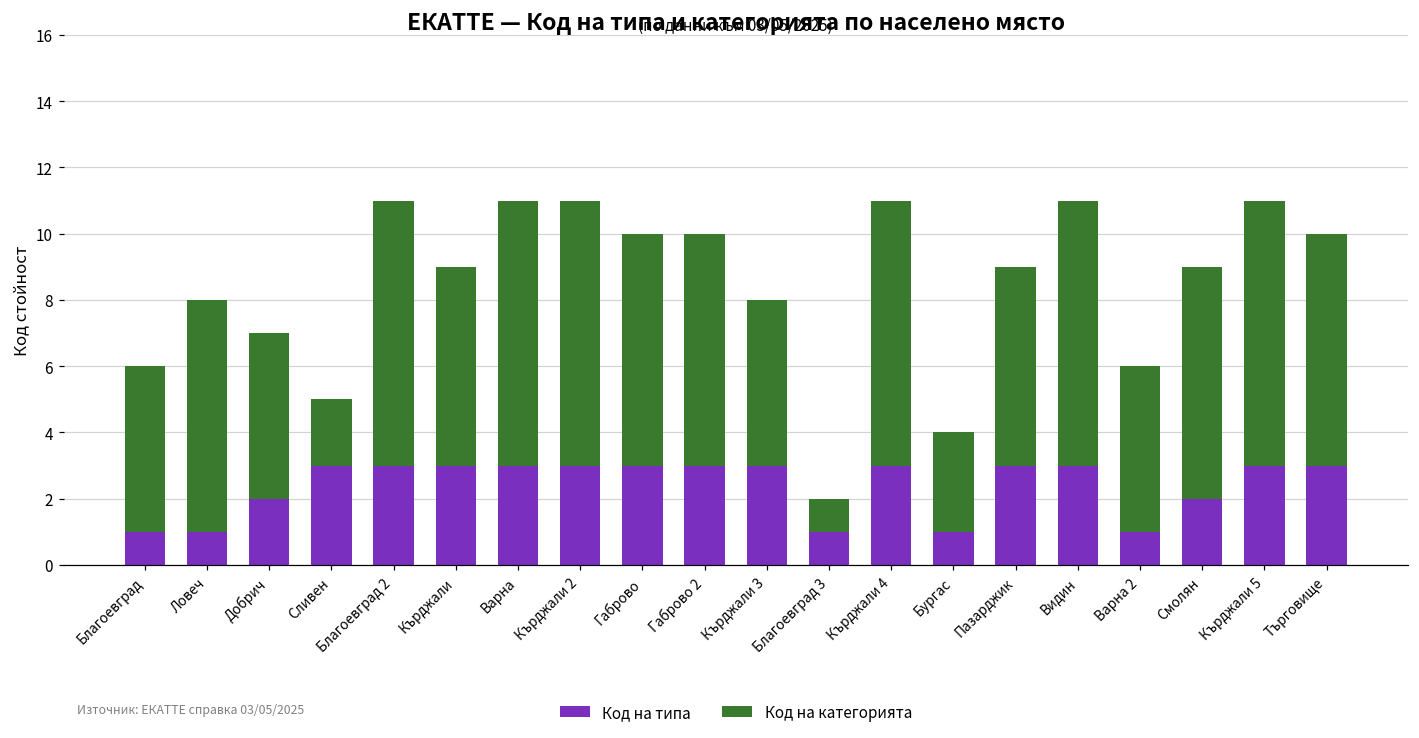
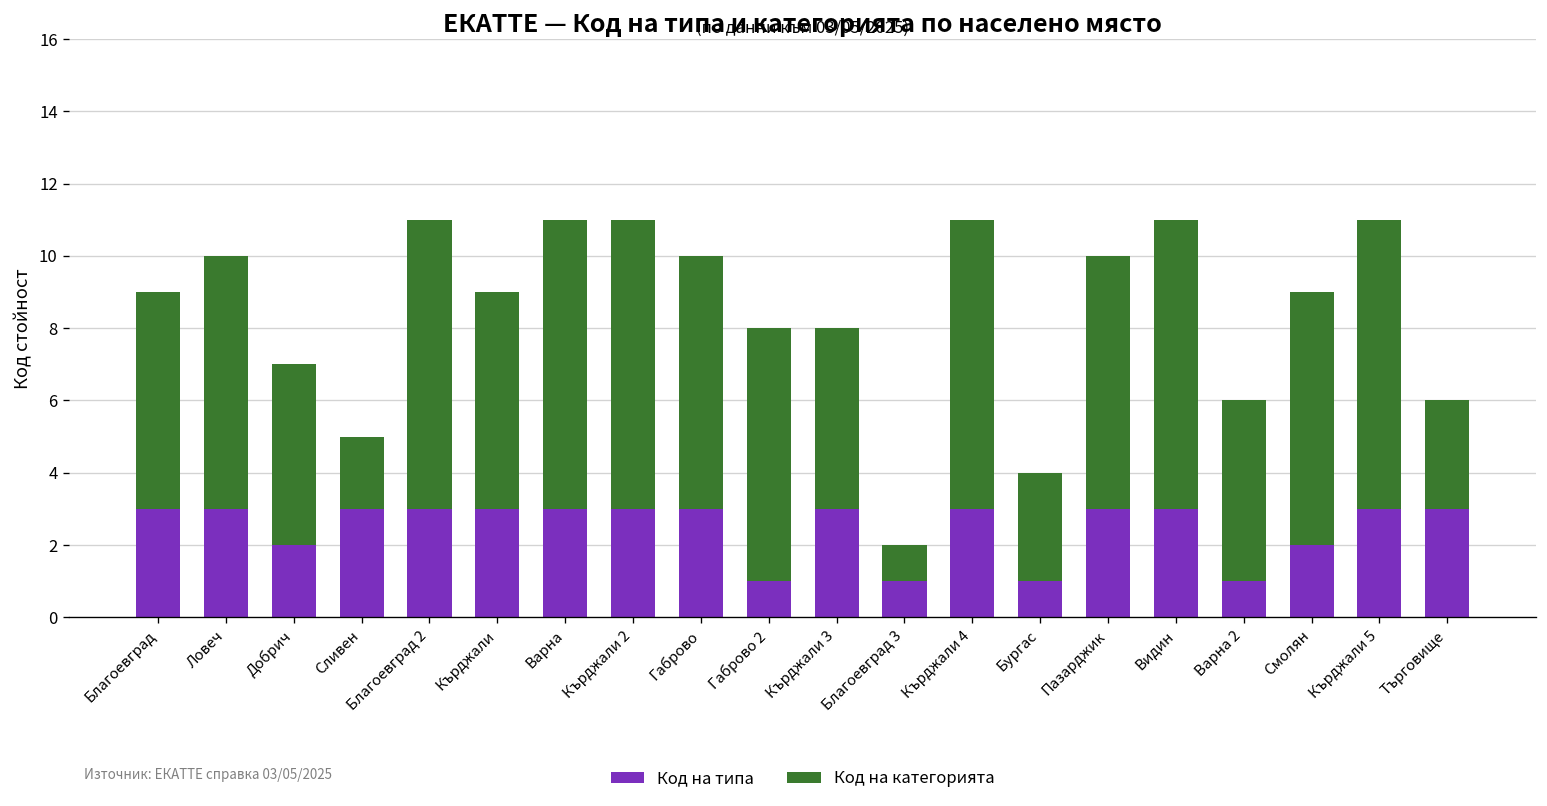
  {
    "Код на типа": {
-     "Благоевград": 1,
-     "Ловеч": 1,
+     "Благоевград": 3,
+     "Ловеч": 3,
      "Добрич": 2,
      "Сливен": 3,
      "Благоевград 2": 3,
      "Кърджали": 3,
      "Варна": 3,
      "Кърджали 2": 3,
      "Габрово": 3,
-     "Габрово 2": 3,
+     "Габрово 2": 1,
      "Кърджали 3": 3,
      "Благоевград 3": 1,
      "Кърджали 4": 3,
      "Бургас": 1,
      "Пазарджик": 3,
      "Видин": 3,
      "Варна 2": 1,
      "Смолян": 2,
      "Кърджали 5": 3,
      "Търговище": 3
    },
    "Код на категорията": {
-     "Благоевград": 5,
+     "Благоевград": 6,
      "Ловеч": 7,
      "Добрич": 5,
      "Сливен": 2,
      "Благоевград 2": 8,
      "Кърджали": 6,
      "Варна": 8,
      "Кърджали 2": 8,
      "Габрово": 7,
      "Габрово 2": 7,
      "Кърджали 3": 5,
      "Благоевград 3": 1,
      "Кърджали 4": 8,
      "Бургас": 3,
-     "Пазарджик": 6,
+     "Пазарджик": 7,
      "Видин": 8,
      "Варна 2": 5,
      "Смолян": 7,
      "Кърджали 5": 8,
-     "Търговище": 7
+     "Търговище": 3
    }
  }
